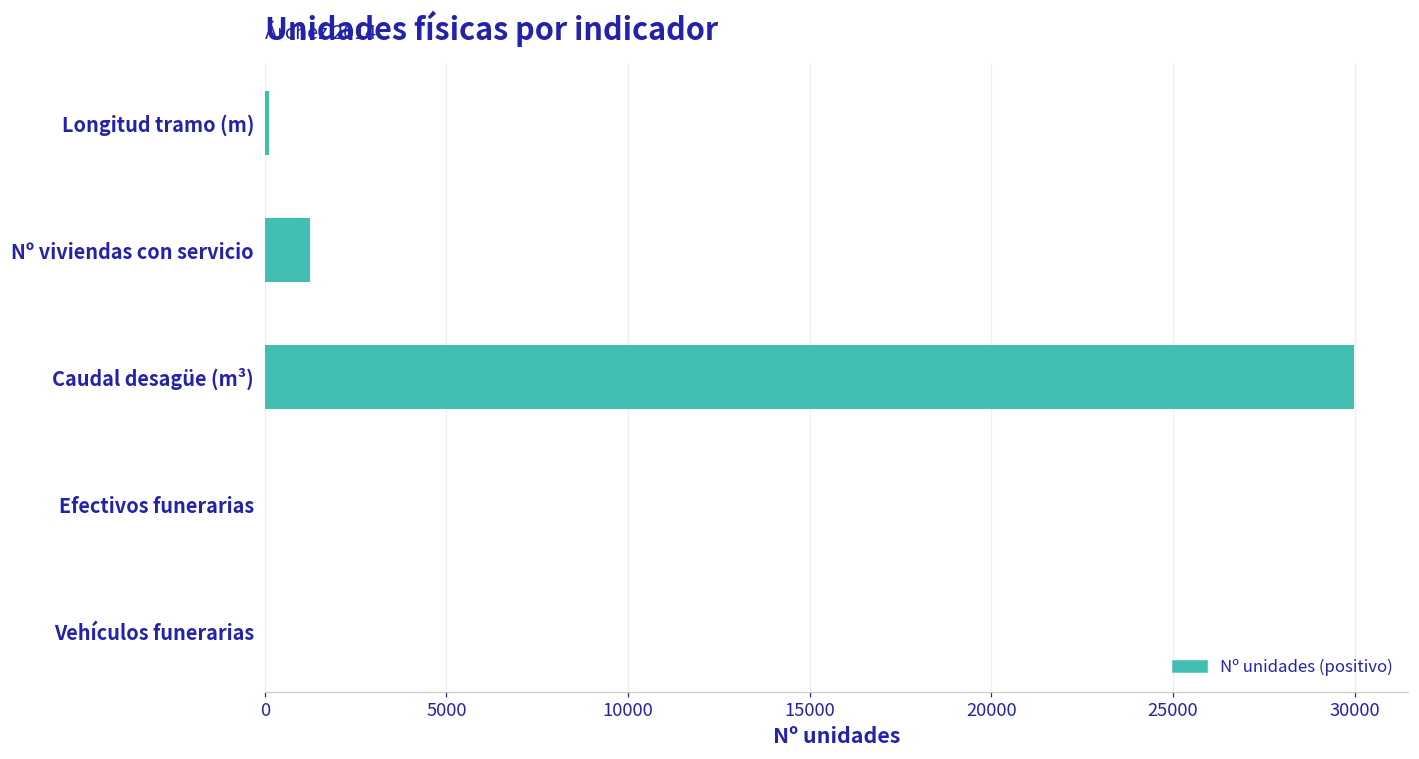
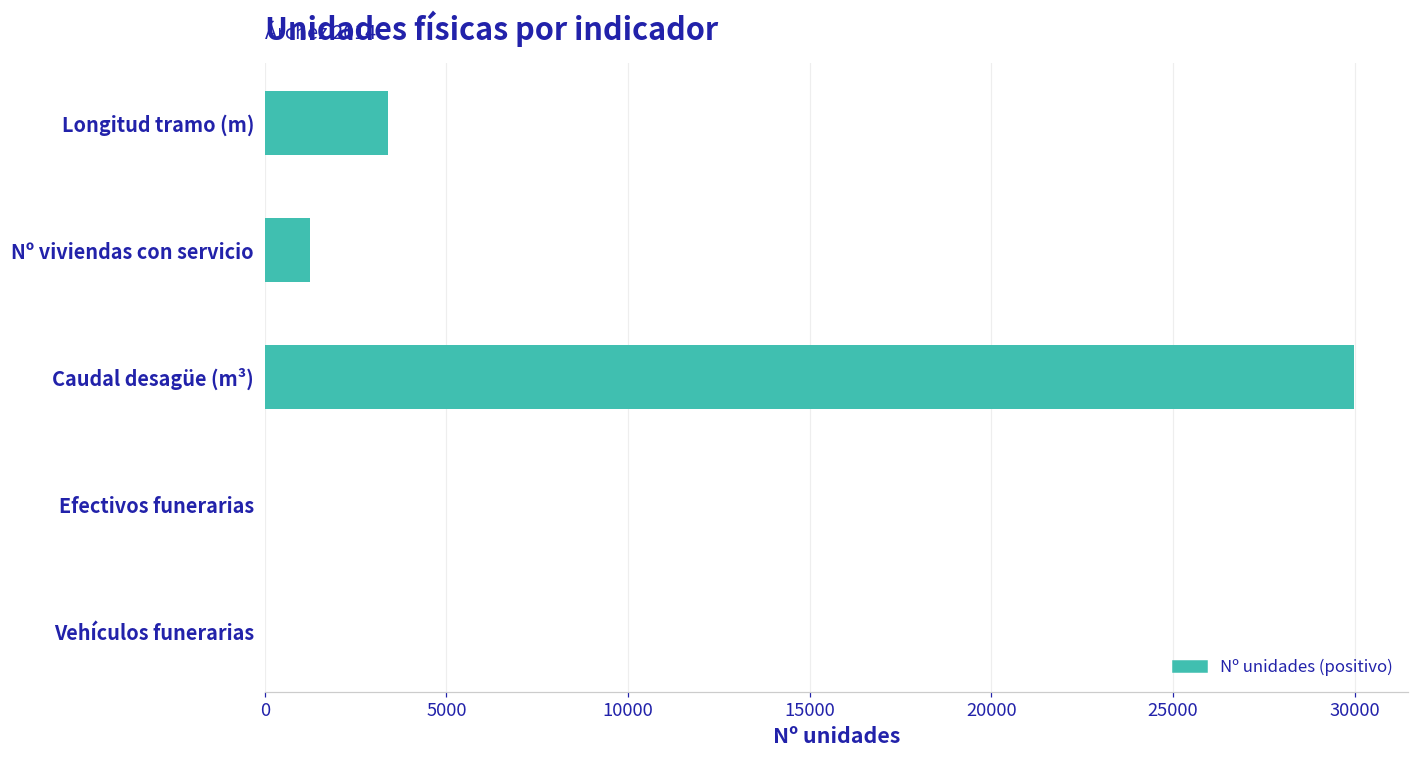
  {
-   "Longitud tramo (m)": 100,
+   "Longitud tramo (m)": 3400,
    "Nº viviendas con servicio": 1200,
    "Caudal desagüe (m³)": 30000
  }
